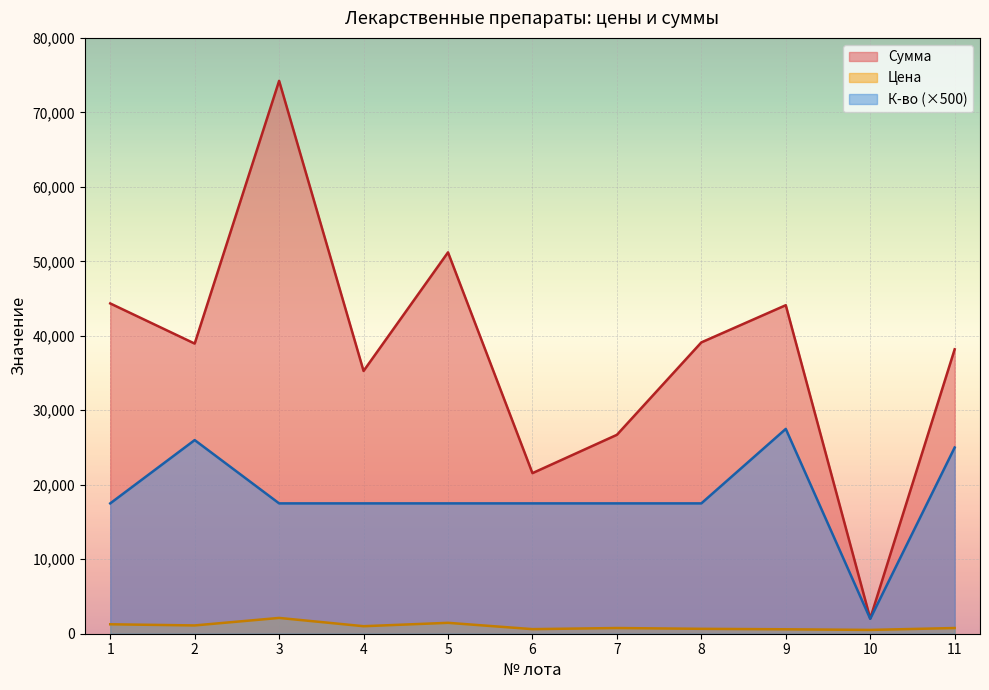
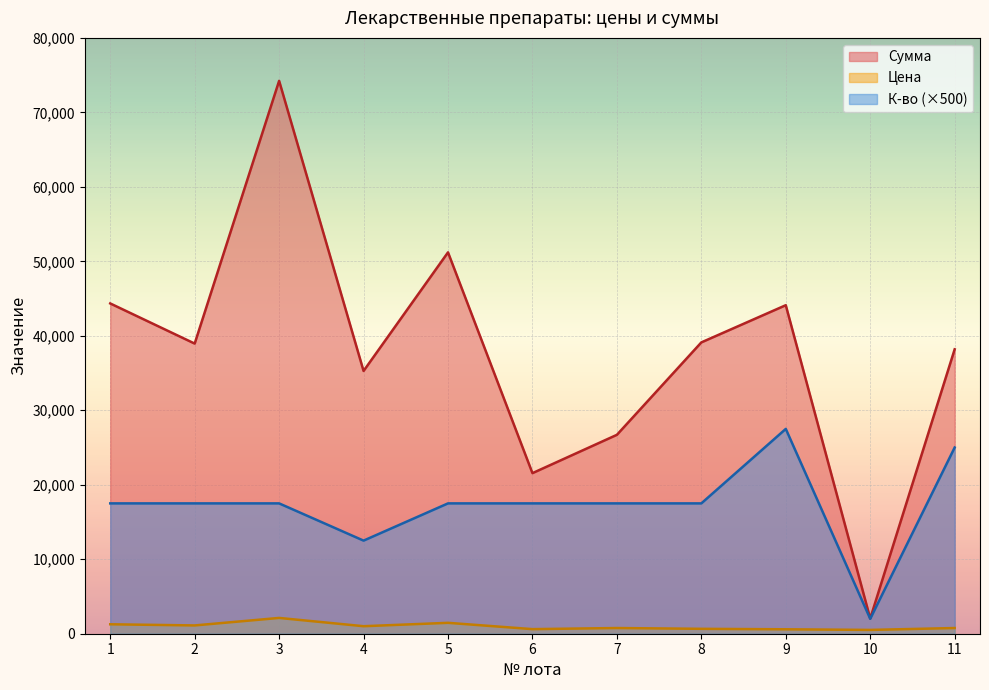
  {
    "Сумма": {
      "1": "44,000",
      "2": "39,000",
      "3": "74,000",
      "4": "35,000",
      "5": "51,000",
      "6": "22,000",
      "7": "27,000",
      "8": "39,000",
      "9": "44,000",
      "11": "38,000"
    },
    "Цена": {
      "1": "1,000",
      "2": "1,000",
      "3": "2,000",
      "4": "1,000",
      "5": "1,000",
      "6": "1,000",
      "7": "1,000",
      "8": "1,000",
      "9": "1,000",
      "10": "1,000",
      "11": "1,000"
    },
    "К-во (×500)": {
      "1": "18,000",
-     "2": "26,000",
+     "2": "18,000",
      "3": "18,000",
-     "4": "18,000",
+     "4": "13,000",
      "5": "18,000",
      "6": "18,000",
      "7": "18,000",
      "8": "18,000",
      "9": "28,000",
      "11": "25,000"
    }
  }
